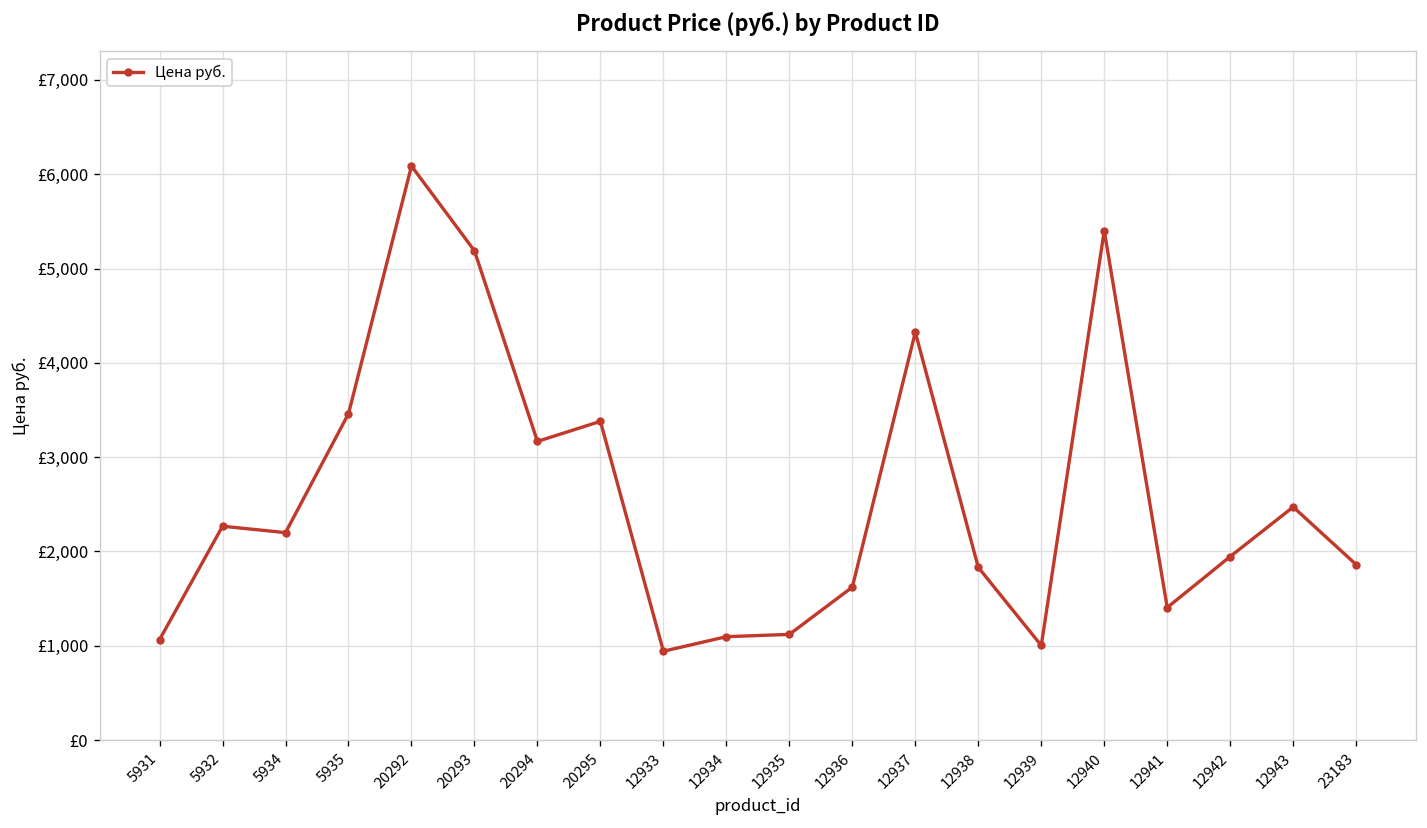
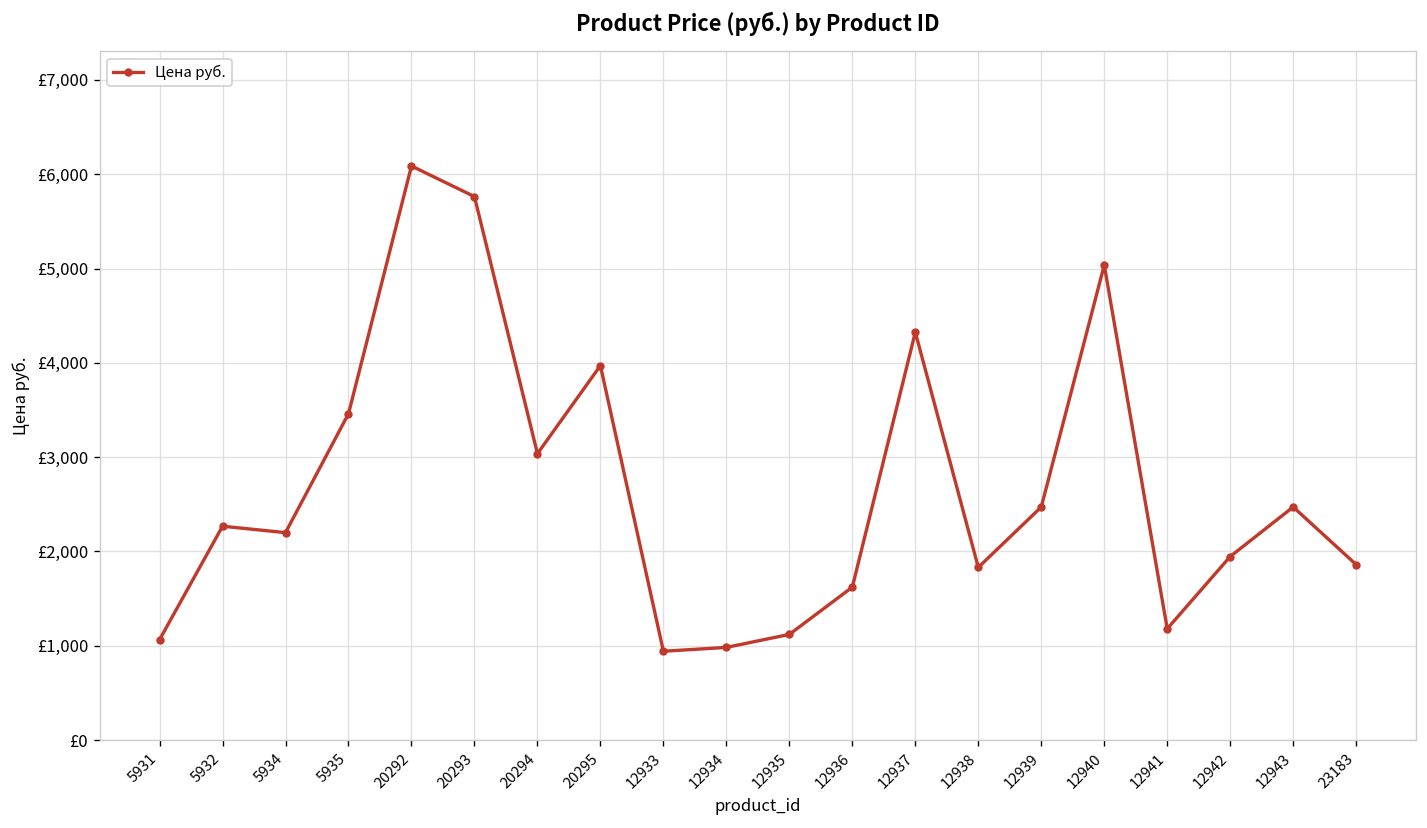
  {
    "5931": "£1,100",
    "5932": "£2,300",
    "5934": "£2,200",
    "5935": "£3,500",
    "20292": "£6,100",
-   "20293": "£5,200",
-   "20294": "£3,200",
-   "20295": "£3,400",
+   "20293": "£5,800",
+   "20294": "£3,000",
+   "20295": "£4,000",
    "12933": "£900",
-   "12934": "£1,100",
+   "12934": "£1,000",
    "12935": "£1,100",
    "12936": "£1,600",
    "12937": "£4,300",
    "12938": "£1,800",
-   "12939": "£1,000",
-   "12940": "£5,400",
-   "12941": "£1,400",
+   "12939": "£2,500",
+   "12940": "£5,000",
+   "12941": "£1,200",
    "12942": "£1,900",
    "12943": "£2,500",
    "23183": "£1,900"
  }
